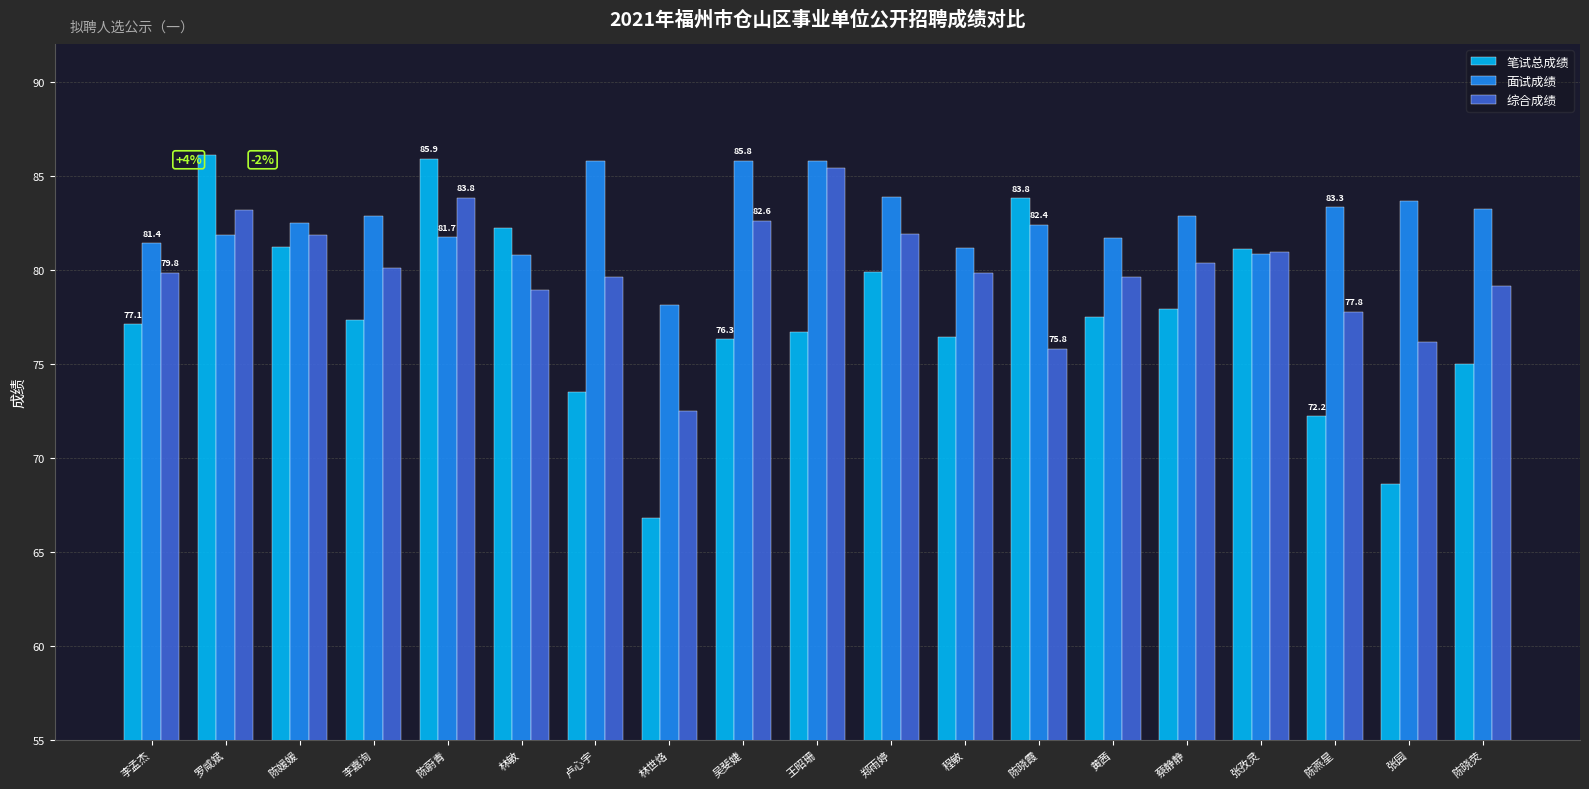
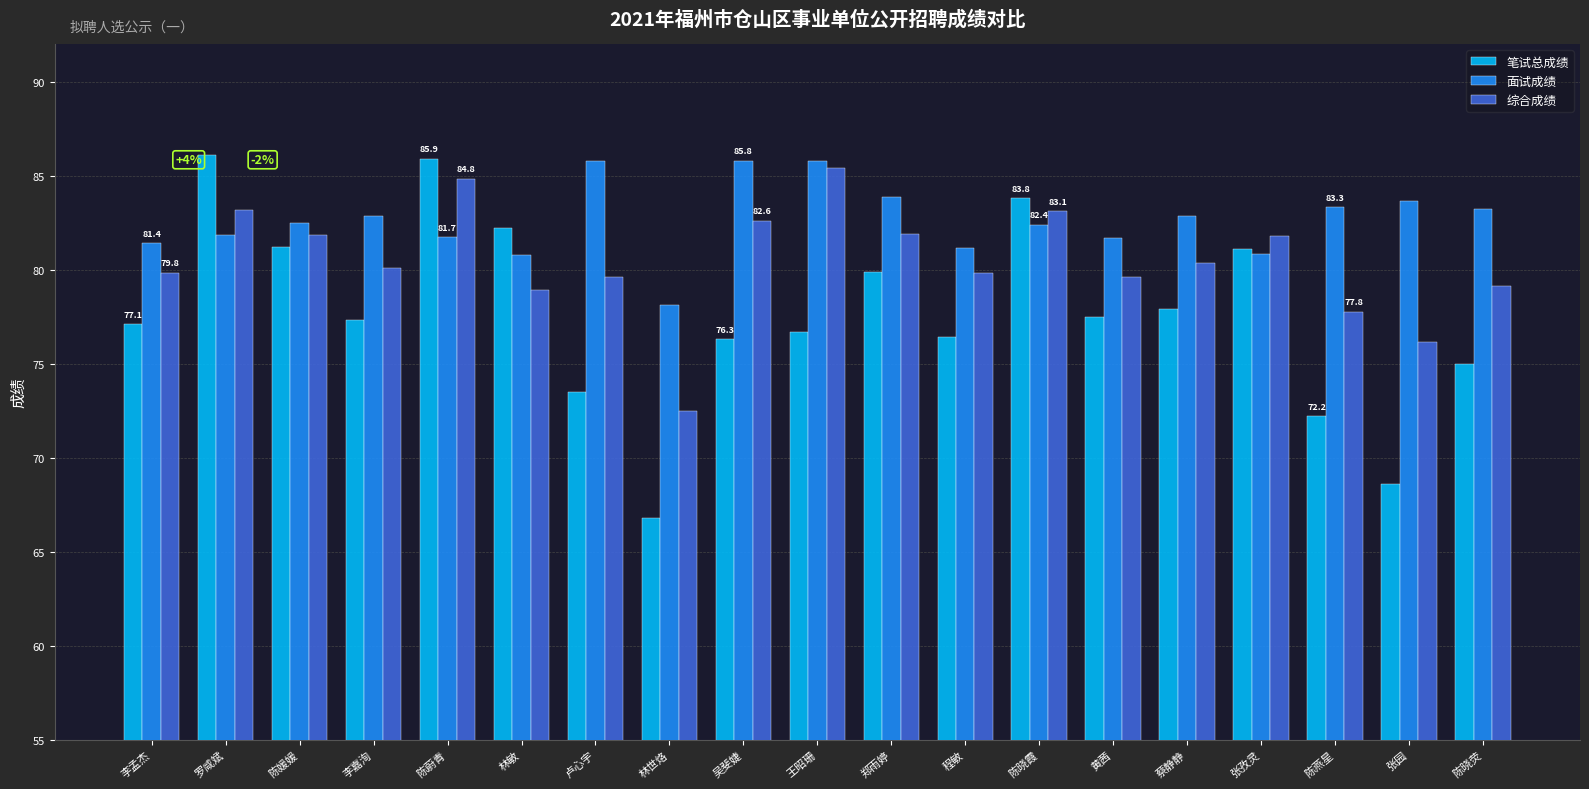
  {
    "综合成绩": {
      "李孟杰": 79.8,
-     "陈蔚青": 83.8,
+     "陈蔚青": 84.8,
      "吴斐婕": 82.6,
-     "陈晓霞": 75.8,
-     "张孜灵": 81.0,
+     "陈晓霞": 83.1,
+     "张孜灵": 81.8,
      "陈燕星": 77.8
    }
  }
